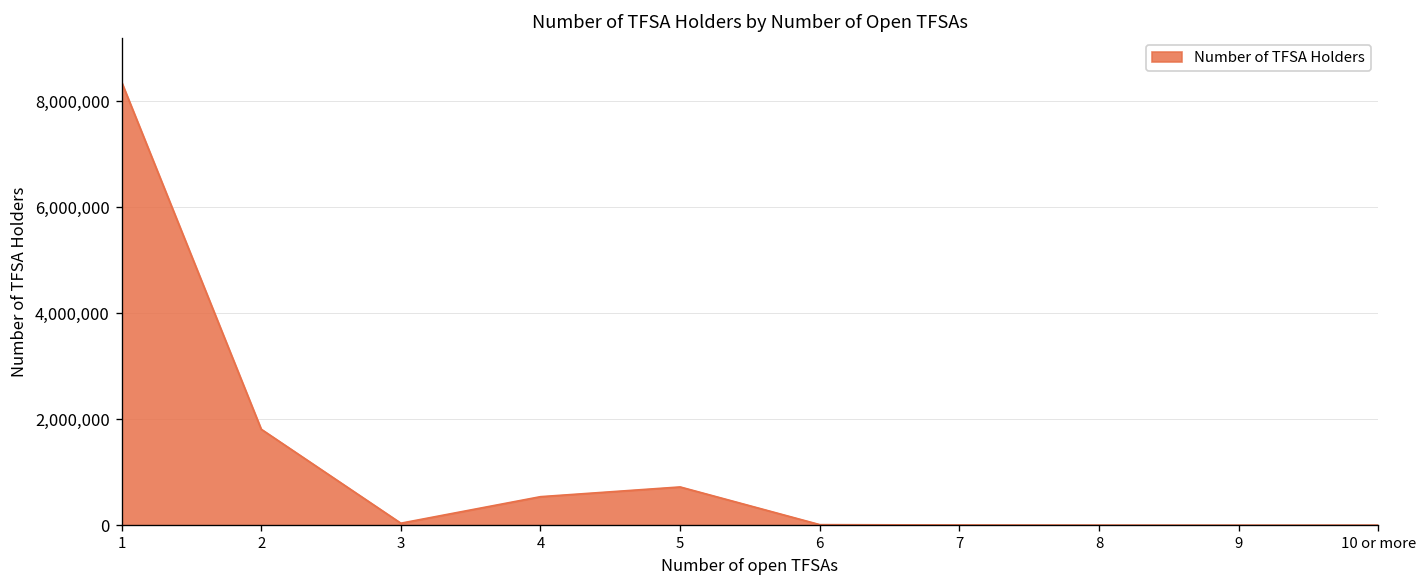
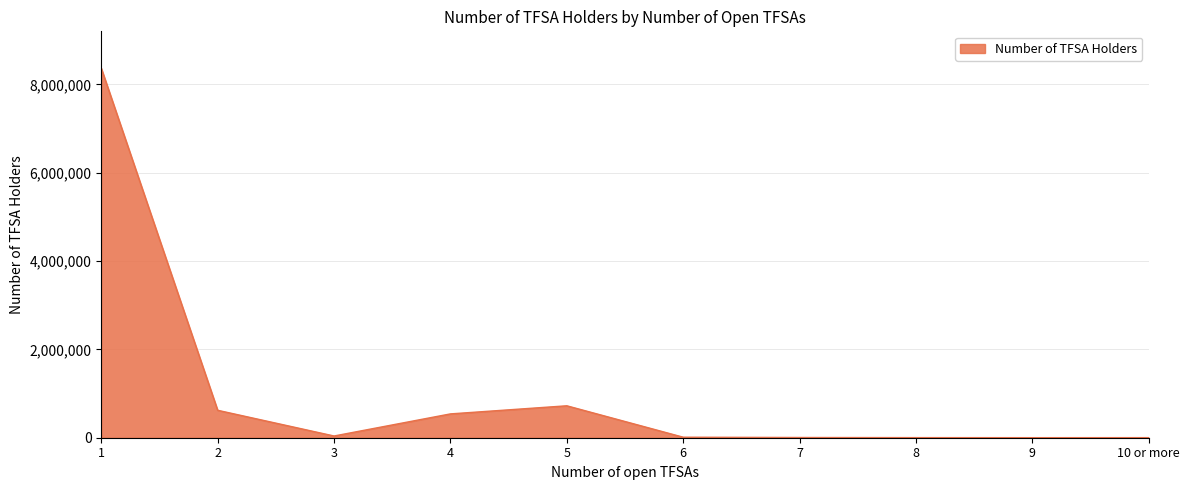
  {
    "1": "8,400,000",
-   "2": "1,800,000",
+   "2": "600,000",
    "3": "0",
    "4": "500,000",
    "5": "700,000",
    "6": "0",
    "7": "0",
    "8": "0",
    "9": "0",
    "10 or more": "0"
  }
